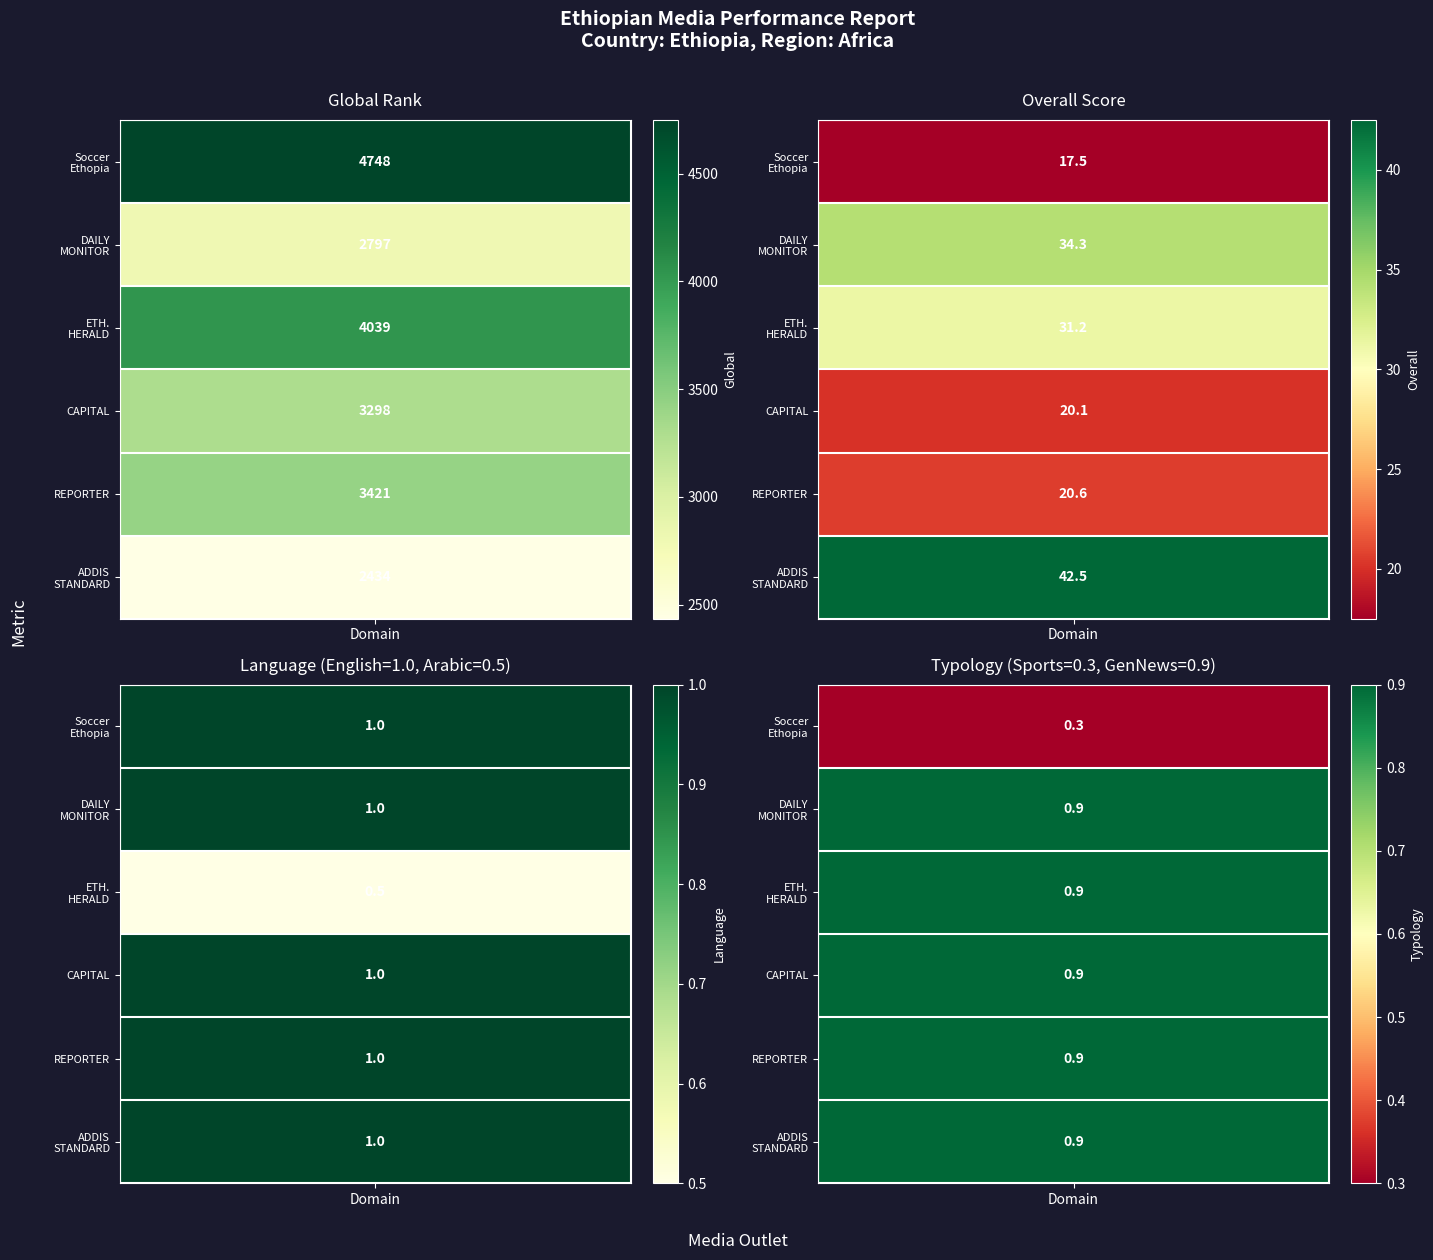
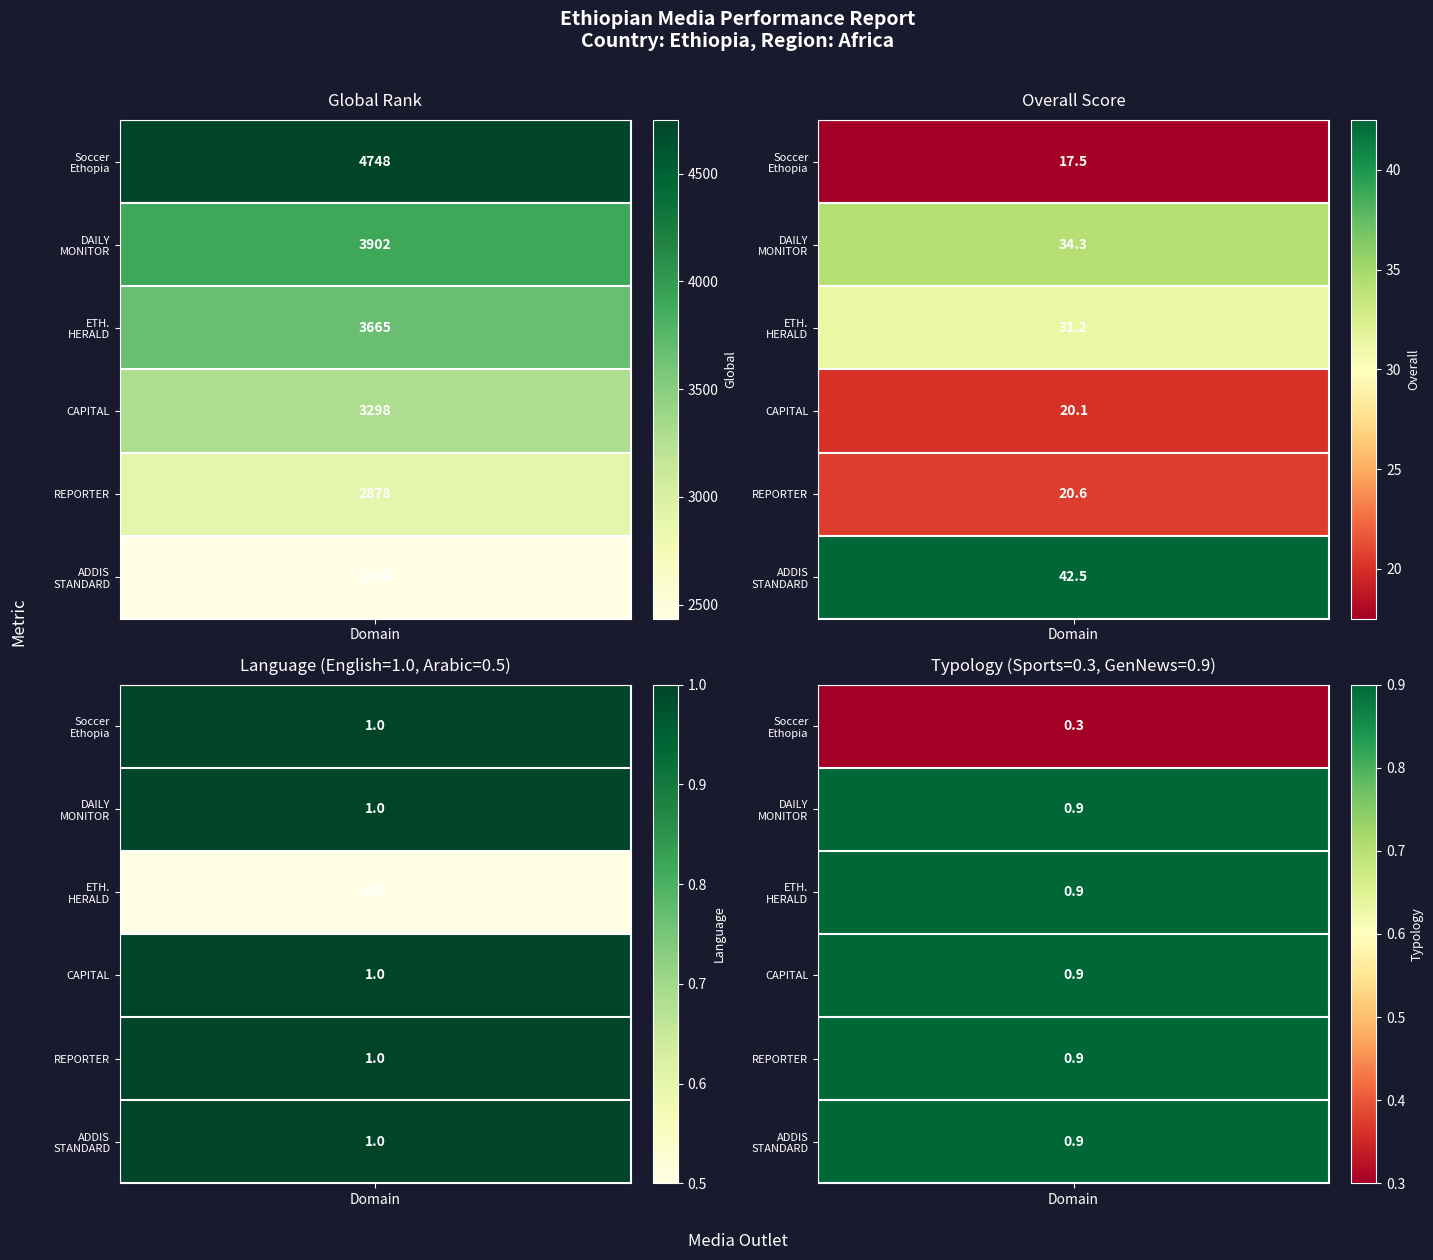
  {
    "Global Rank": {
      "Soccer Ethopia": {
        "Domain": 4748
      },
      "DAILY MONITOR": {
-       "Domain": 2797
+       "Domain": 3902
      },
      "ETH. HERALD": {
-       "Domain": 4039
+       "Domain": 3665
      },
      "CAPITAL": {
        "Domain": 3298
      },
      "REPORTER": {
-       "Domain": 3421
+       "Domain": 2878
      }
    },
    "Overall Score": {
      "Soccer Ethopia": {
        "Domain": 17.5
      },
      "DAILY MONITOR": {
        "Domain": 34.3
      },
      "ETH. HERALD": {
        "Domain": 31.2
      },
      "CAPITAL": {
        "Domain": 20.1
      },
      "REPORTER": {
        "Domain": 20.6
      },
      "ADDIS STANDARD": {
        "Domain": 42.5
      }
    },
    "Language (English=1.0, Arabic=0.5)": {
      "Soccer Ethopia": {
        "Domain": 1.0
      },
      "DAILY MONITOR": {
        "Domain": 1.0
      },
      "CAPITAL": {
        "Domain": 1.0
      },
      "REPORTER": {
        "Domain": 1.0
      },
      "ADDIS STANDARD": {
        "Domain": 1.0
      }
    },
    "Typology (Sports=0.3, GenNews=0.9)": {
      "Soccer Ethopia": {
        "Domain": 0.3
      },
      "DAILY MONITOR": {
        "Domain": 0.9
      },
      "ETH. HERALD": {
        "Domain": 0.9
      },
      "CAPITAL": {
        "Domain": 0.9
      },
      "REPORTER": {
        "Domain": 0.9
      },
      "ADDIS STANDARD": {
        "Domain": 0.9
      }
    }
  }
